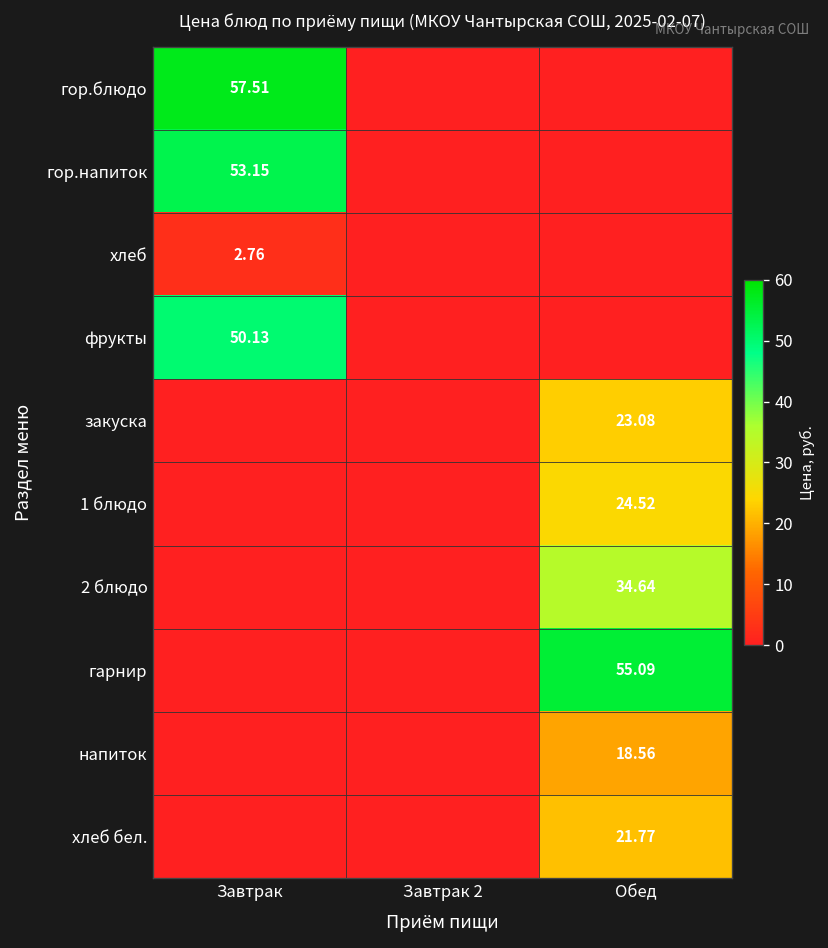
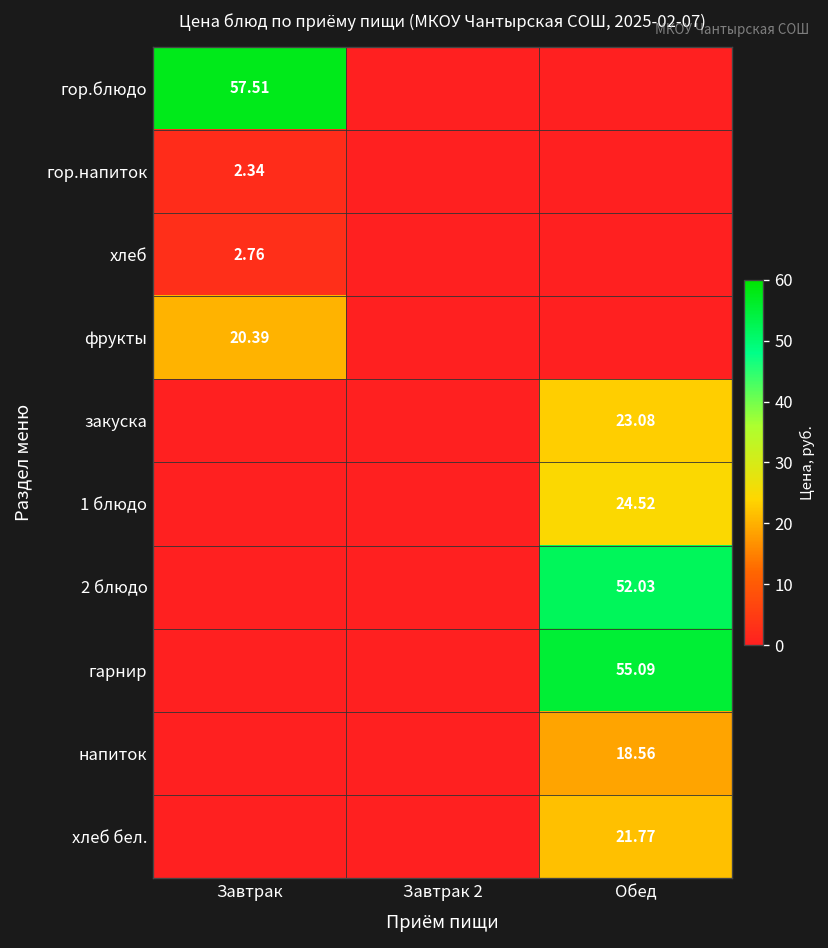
  {
    "гор.блюдо": {
      "Завтрак": 57.51
    },
    "гор.напиток": {
-     "Завтрак": 53.15
+     "Завтрак": 2.34
    },
    "хлеб": {
      "Завтрак": 2.76
    },
    "фрукты": {
-     "Завтрак": 50.13
+     "Завтрак": 20.39
    },
    "закуска": {
      "Обед": 23.08
    },
    "1 блюдо": {
      "Обед": 24.52
    },
    "2 блюдо": {
-     "Обед": 34.64
+     "Обед": 52.03
    },
    "гарнир": {
      "Обед": 55.09
    },
    "напиток": {
      "Обед": 18.56
    },
    "хлеб бел.": {
      "Обед": 21.77
    }
  }
